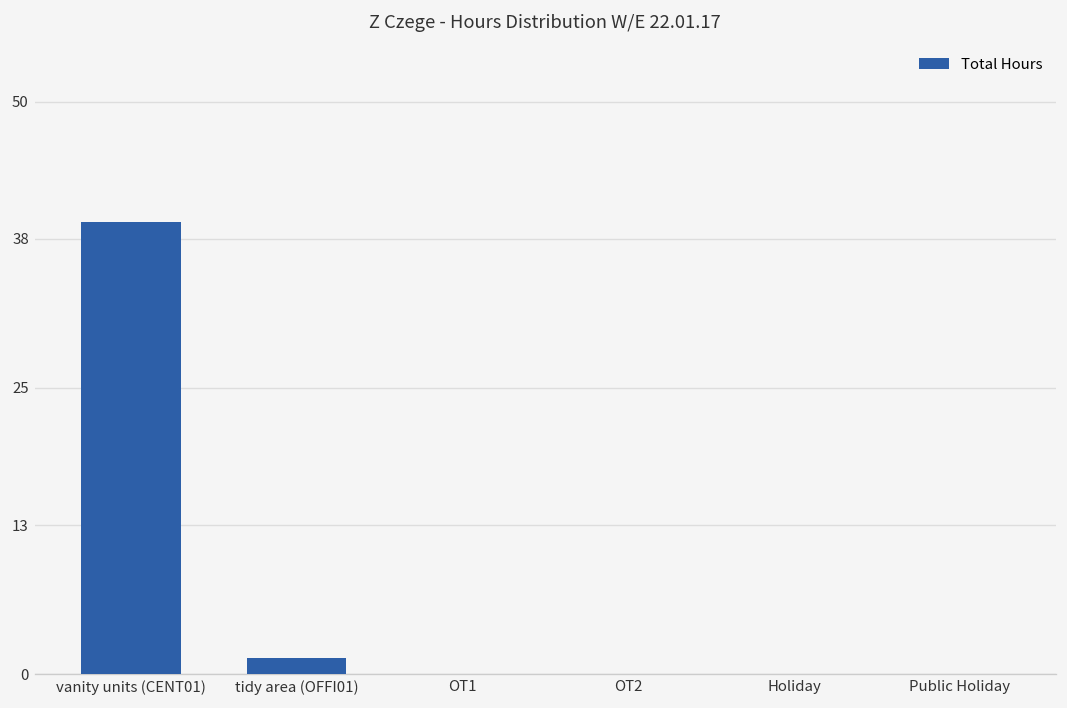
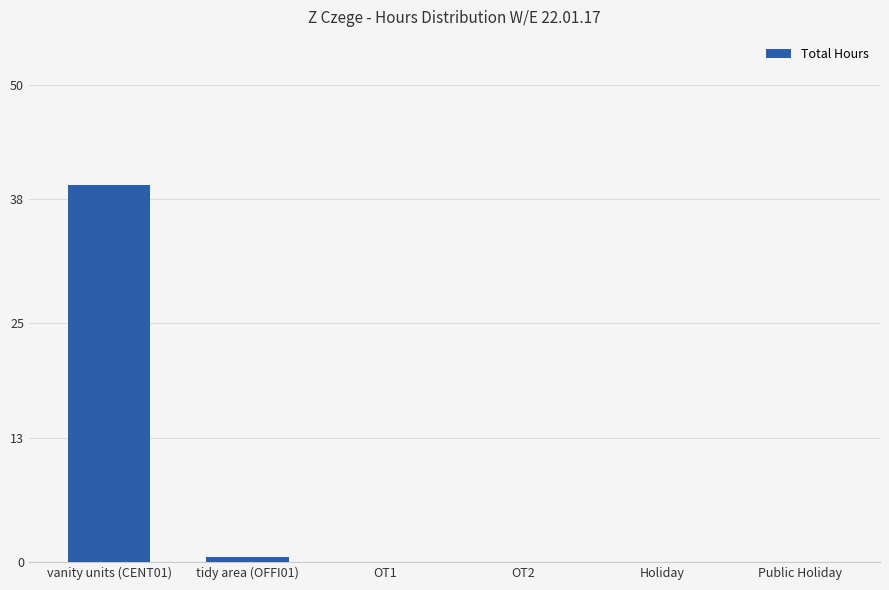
  {
    "vanity units (CENT01)": 40,
-   "tidy area (OFFI01)": 1.4,
+   "tidy area (OFFI01)": 0.5,
    "OT1": 0,
    "OT2": 0,
    "Holiday": 0,
    "Public Holiday": 0
  }
